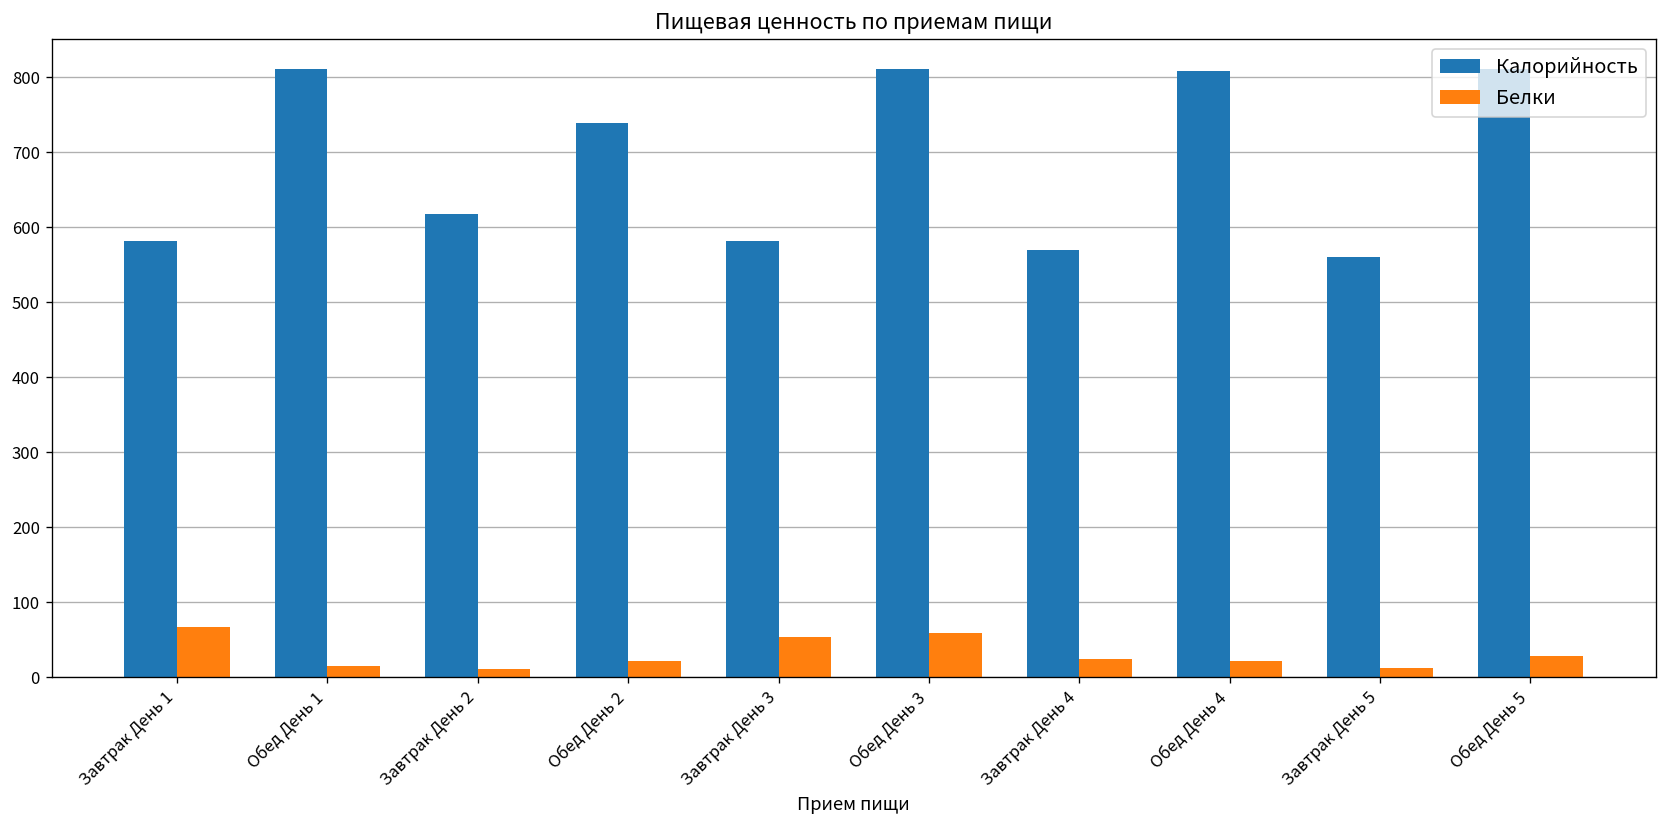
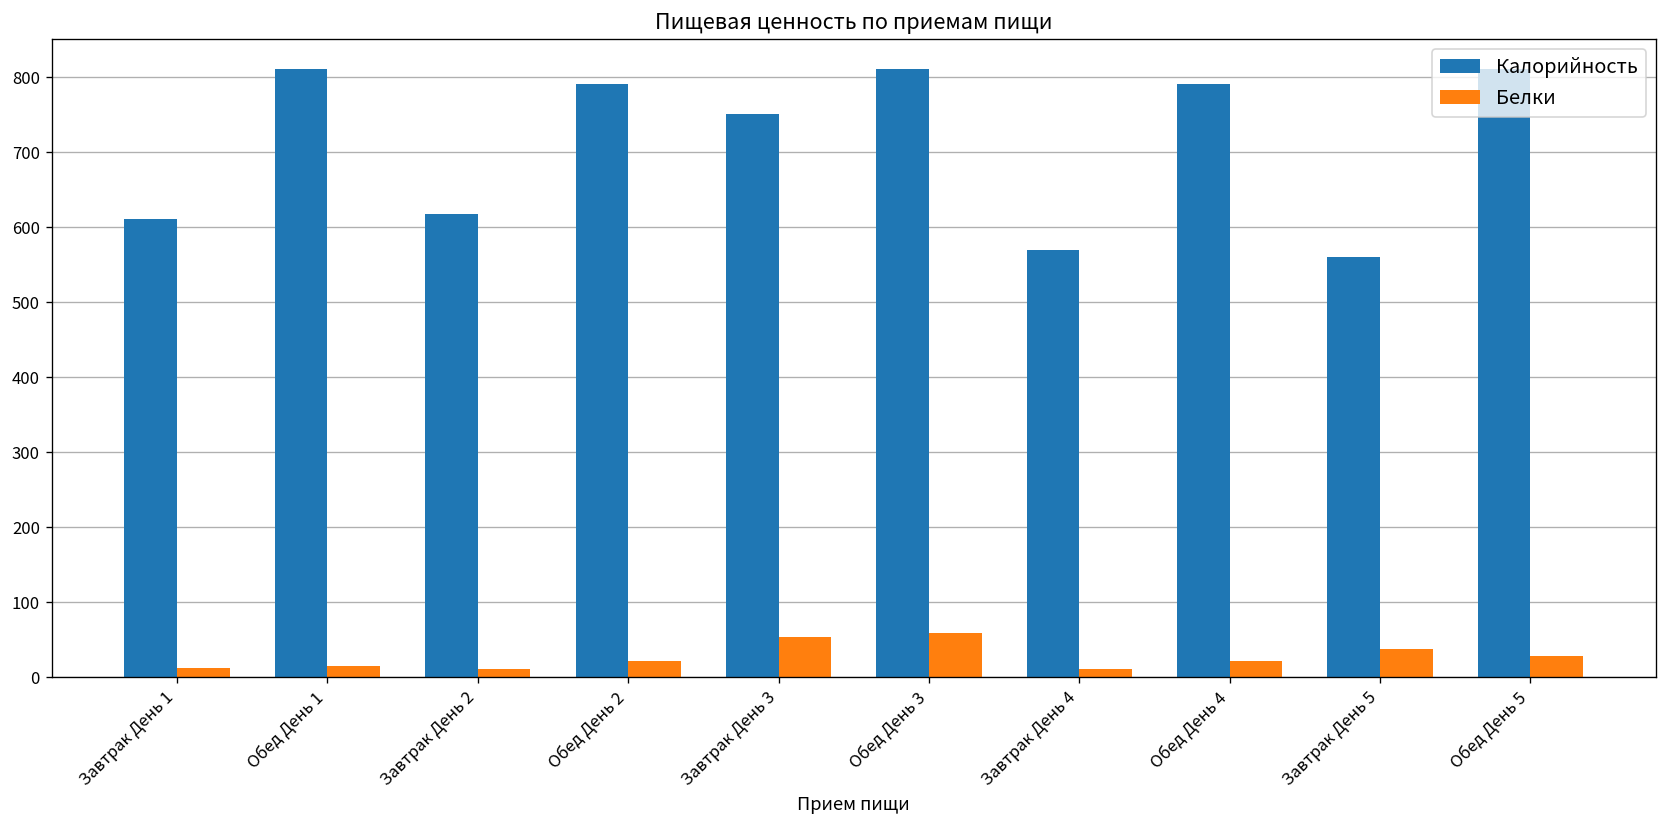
  {
    "Калорийность": {
-     "Завтрак День 1": 580,
+     "Завтрак День 1": 610,
      "Обед День 1": 810,
      "Завтрак День 2": 620,
-     "Обед День 2": 740,
-     "Завтрак День 3": 580,
+     "Обед День 2": 790,
+     "Завтрак День 3": 750,
      "Обед День 3": 810,
      "Завтрак День 4": 570,
-     "Обед День 4": 810,
+     "Обед День 4": 790,
      "Завтрак День 5": 560
    },
    "Белки": {
-     "Завтрак День 1": 70,
+     "Завтрак День 1": 10,
      "Обед День 1": 10,
      "Завтрак День 2": 10,
      "Обед День 2": 20,
      "Завтрак День 3": 50,
      "Обед День 3": 60,
-     "Завтрак День 4": 20,
+     "Завтрак День 4": 10,
      "Обед День 4": 20,
-     "Завтрак День 5": 10,
+     "Завтрак День 5": 40,
      "Обед День 5": 30
    }
  }
